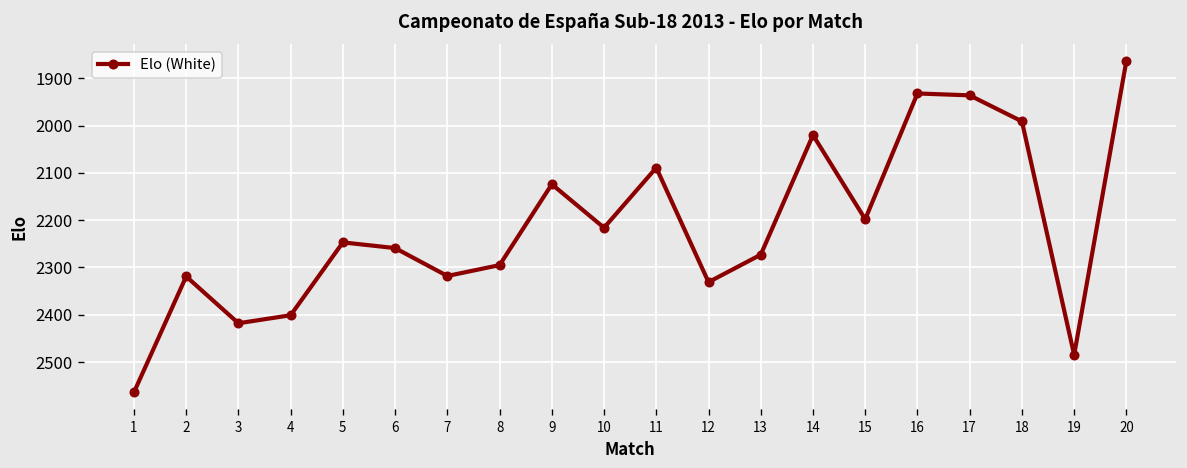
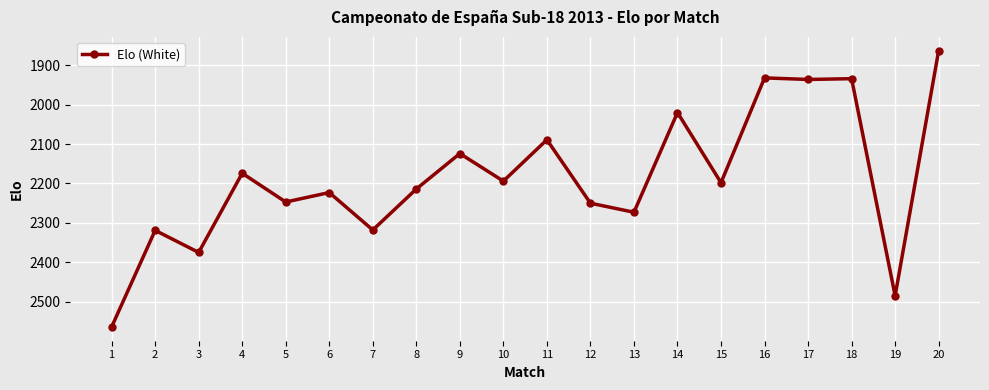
  {
    "1": 2560,
    "2": 2320,
-   "3": 2420,
-   "4": 2400,
+   "3": 2380,
+   "4": 2170,
    "5": 2250,
-   "6": 2260,
+   "6": 2220,
    "7": 2320,
-   "8": 2300,
+   "8": 2210,
    "9": 2120,
-   "10": 2220,
+   "10": 2190,
    "11": 2090,
-   "12": 2330,
+   "12": 2250,
    "13": 2270,
    "14": 2020,
    "15": 2200,
    "16": 1930,
    "17": 1940,
-   "18": 1990,
+   "18": 1930,
    "19": 2490,
    "20": 1860
  }
